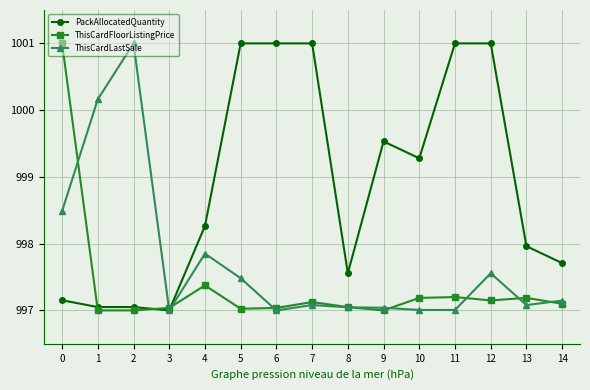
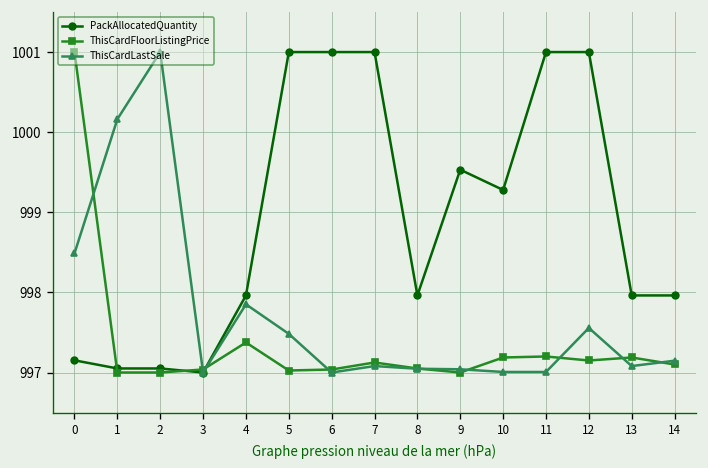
  {
    "PackAllocatedQuantity": {
      "0": 997.2,
      "1": 997.1,
      "2": 997.1,
-     "4": 998.3,
+     "4": 998.0,
      "5": 1001.0,
      "6": 1001.0,
      "7": 1001.0,
-     "8": 997.6,
+     "8": 998.0,
      "9": 999.5,
      "10": 999.3,
      "11": 1001.0,
      "12": 1001.0,
      "13": 998.0,
-     "14": 997.7
+     "14": 998.0
    }
  }
